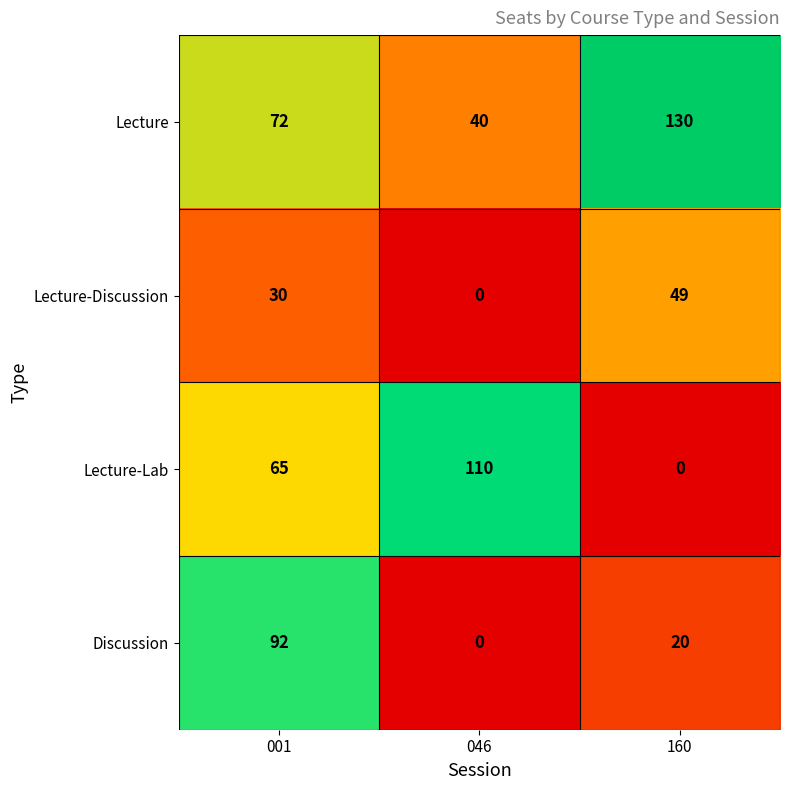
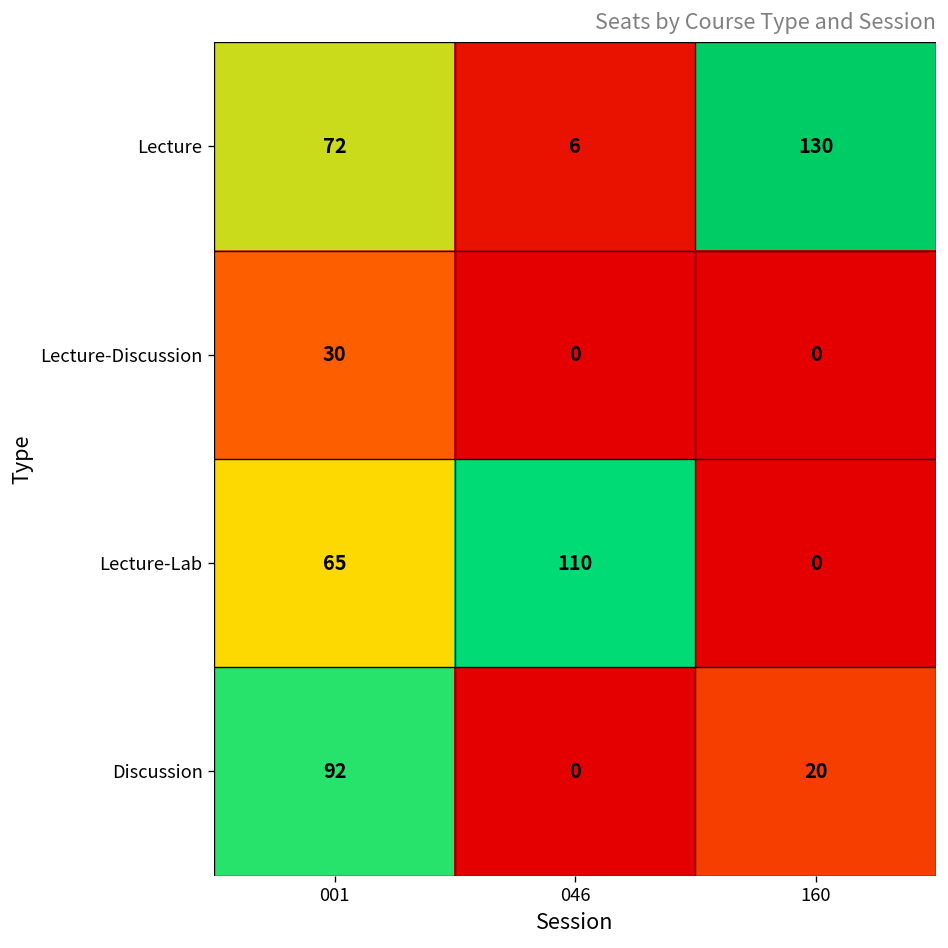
  {
    "Lecture": {
      "001": 72,
-     "046": 40,
+     "046": 6,
      "160": 130
    },
    "Lecture-Discussion": {
      "001": 30,
      "046": 0,
-     "160": 49
+     "160": 0
    },
    "Lecture-Lab": {
      "001": 65,
      "046": 110,
      "160": 0
    },
    "Discussion": {
      "001": 92,
      "046": 0,
      "160": 20
    }
  }
